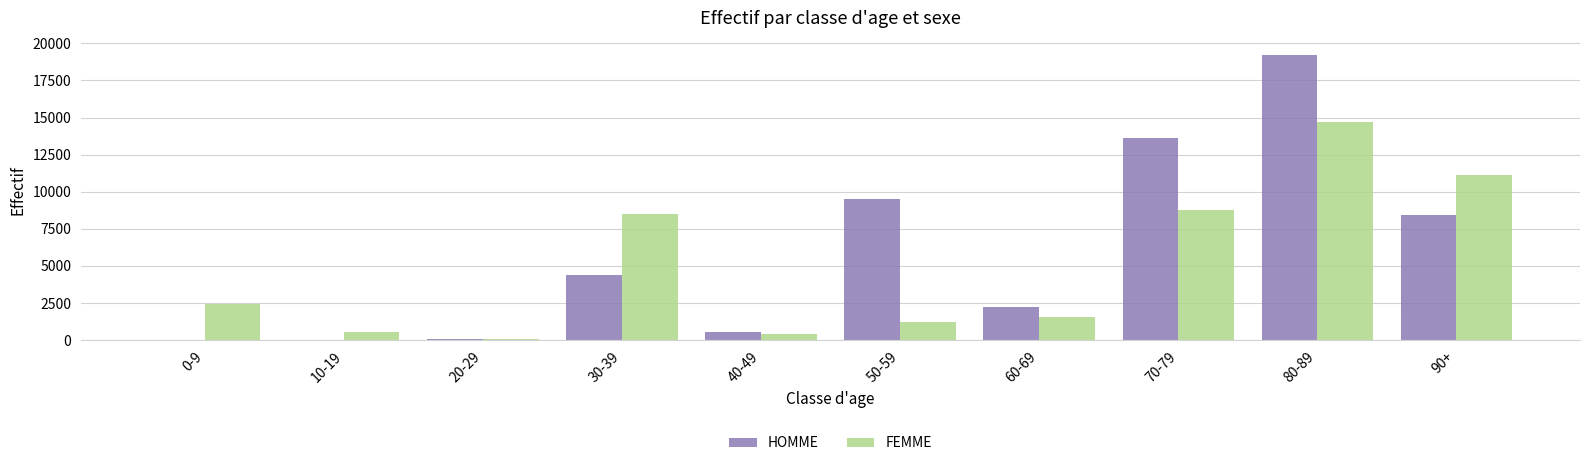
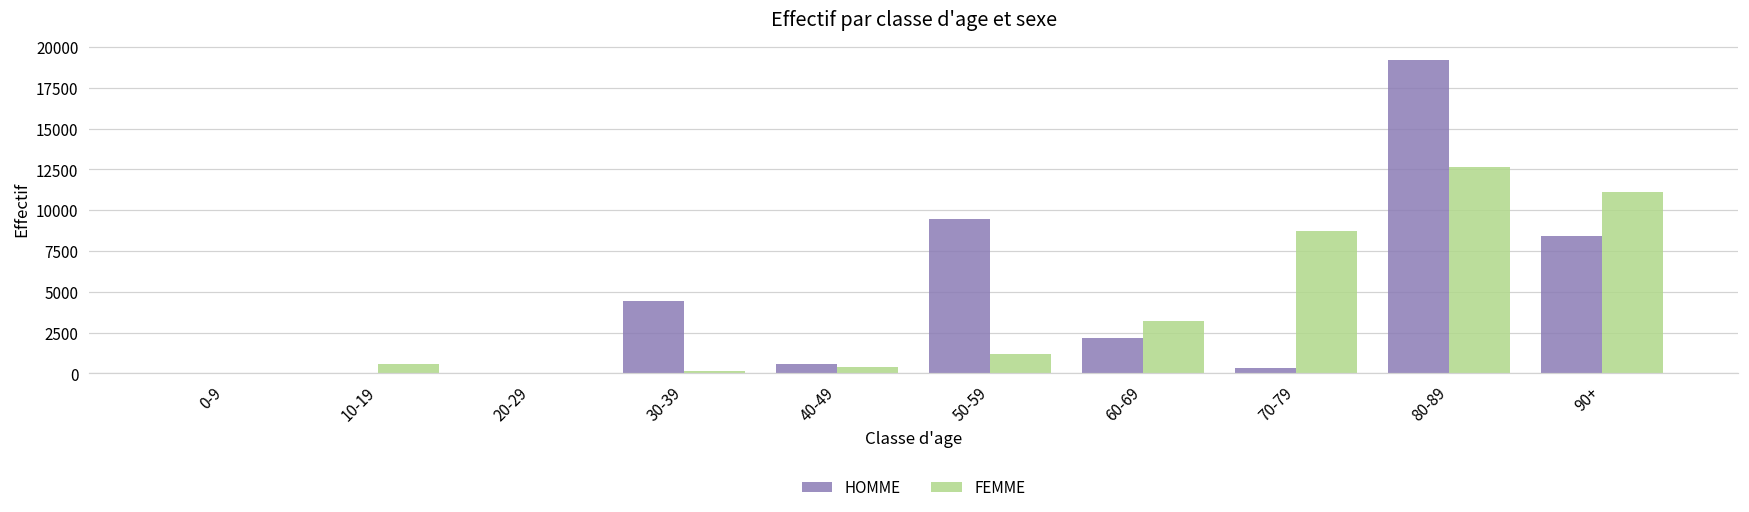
  {
    "HOMME": {
      "30-39": 4400,
      "40-49": 600,
      "50-59": 9500,
      "60-69": 2200,
-     "70-79": 13600,
+     "70-79": 300,
      "80-89": 19200,
      "90+": 8400
    },
    "FEMME": {
-     "0-9": 2500,
+     "0-9": 0,
      "10-19": 600,
-     "30-39": 8500,
+     "30-39": 100,
      "40-49": 400,
      "50-59": 1200,
-     "60-69": 1500,
+     "60-69": 3200,
      "70-79": 8700,
-     "80-89": 14700,
+     "80-89": 12600,
      "90+": 11100
    }
  }
